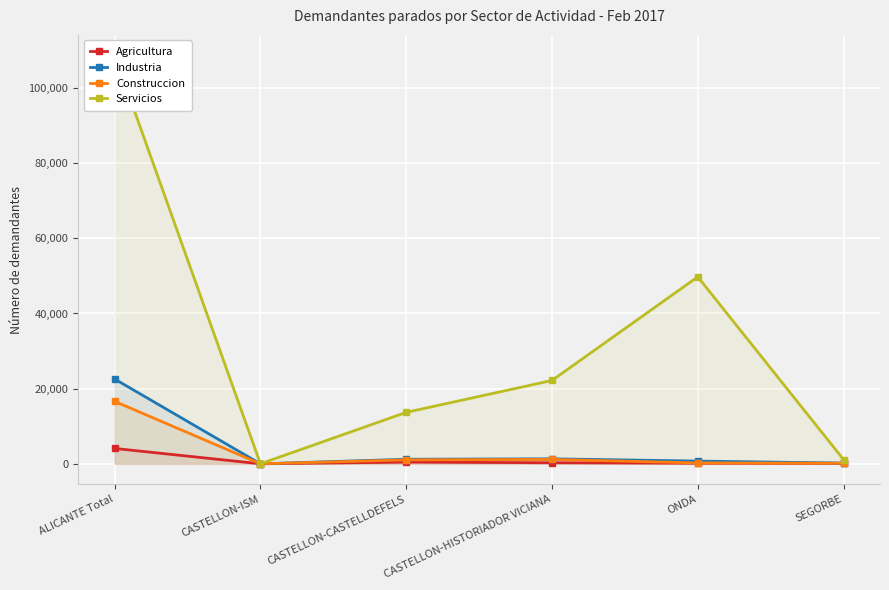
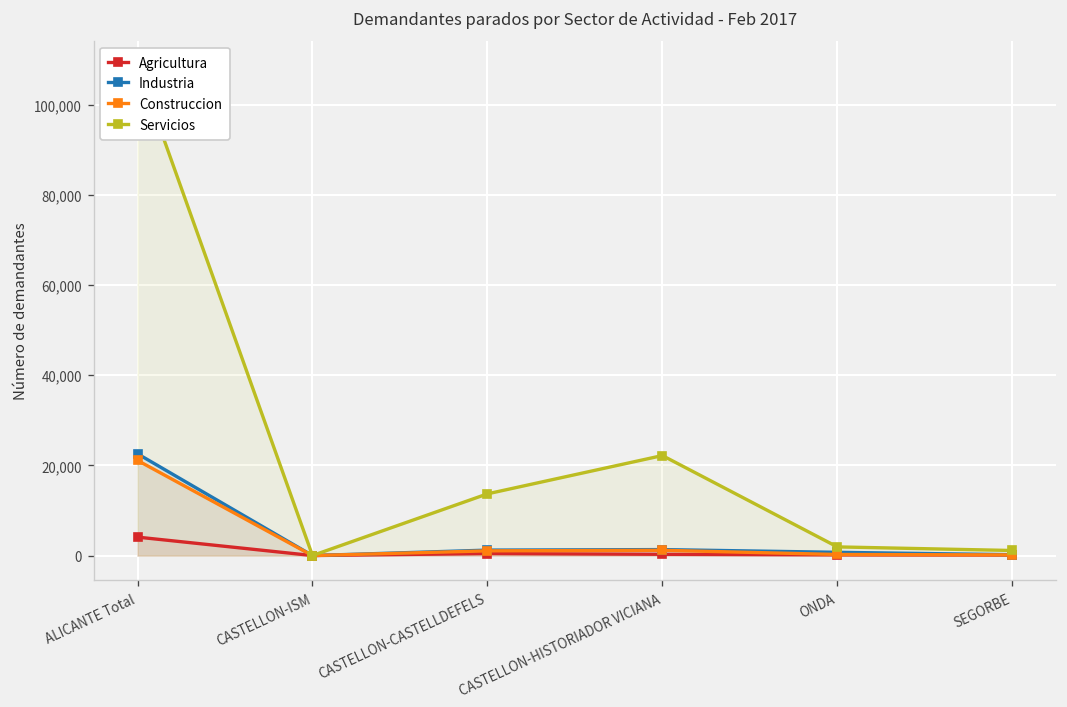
  {
    "Agricultura": {
      "ALICANTE Total": "4,000",
      "CASTELLON-HISTORIADOR VICIANA": "0"
    },
    "Industria": {
      "ALICANTE Total": "23,000"
    },
    "Construccion": {
-     "ALICANTE Total": "17,000"
+     "ALICANTE Total": "21,000"
    },
    "Servicios": {
      "CASTELLON-CASTELLDEFELS": "14,000",
      "CASTELLON-HISTORIADOR VICIANA": "22,000",
-     "ONDA": "50,000",
+     "ONDA": "2,000",
      "SEGORBE": "1,000"
    }
  }
